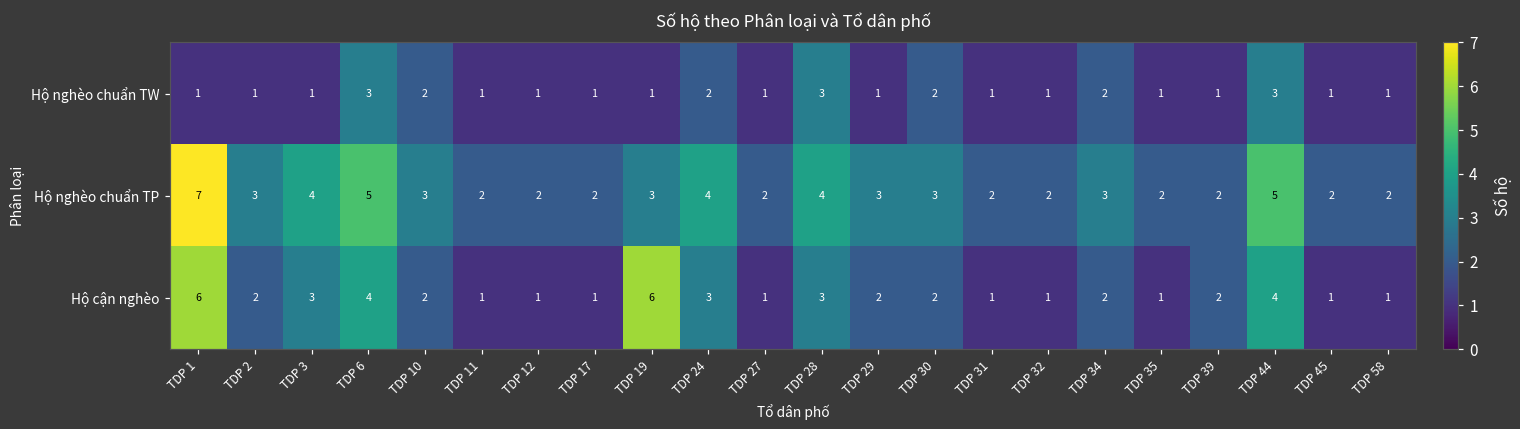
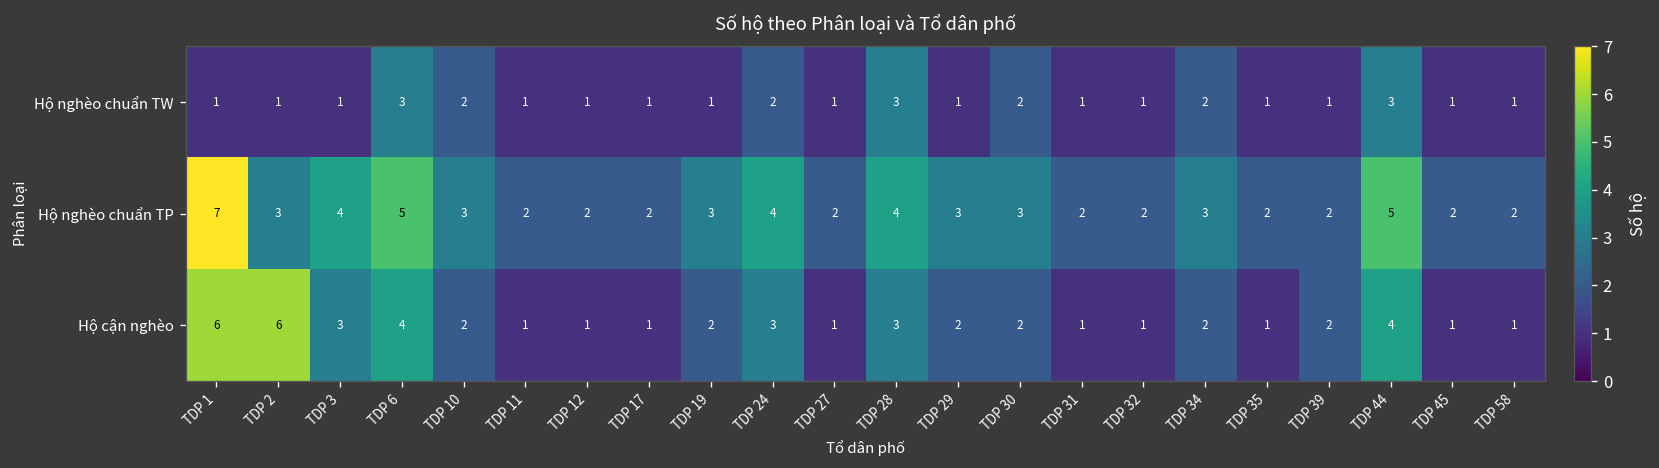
  {
    "Hộ nghèo chuẩn TW": {
      "TDP 1": 1,
      "TDP 2": 1,
      "TDP 3": 1,
      "TDP 6": 3,
      "TDP 10": 2,
      "TDP 11": 1,
      "TDP 12": 1,
      "TDP 17": 1,
      "TDP 19": 1,
      "TDP 24": 2,
      "TDP 27": 1,
      "TDP 28": 3,
      "TDP 29": 1,
      "TDP 30": 2,
      "TDP 31": 1,
      "TDP 32": 1,
      "TDP 34": 2,
      "TDP 35": 1,
      "TDP 39": 1,
      "TDP 44": 3,
      "TDP 45": 1,
      "TDP 58": 1
    },
    "Hộ nghèo chuẩn TP": {
      "TDP 1": 7,
      "TDP 2": 3,
      "TDP 3": 4,
      "TDP 6": 5,
      "TDP 10": 3,
      "TDP 11": 2,
      "TDP 12": 2,
      "TDP 17": 2,
      "TDP 19": 3,
      "TDP 24": 4,
      "TDP 27": 2,
      "TDP 28": 4,
      "TDP 29": 3,
      "TDP 30": 3,
      "TDP 31": 2,
      "TDP 32": 2,
      "TDP 34": 3,
      "TDP 35": 2,
      "TDP 39": 2,
      "TDP 44": 5,
      "TDP 45": 2,
      "TDP 58": 2
    },
    "Hộ cận nghèo": {
      "TDP 1": 6,
-     "TDP 2": 2,
+     "TDP 2": 6,
      "TDP 3": 3,
      "TDP 6": 4,
      "TDP 10": 2,
      "TDP 11": 1,
      "TDP 12": 1,
      "TDP 17": 1,
-     "TDP 19": 6,
+     "TDP 19": 2,
      "TDP 24": 3,
      "TDP 27": 1,
      "TDP 28": 3,
      "TDP 29": 2,
      "TDP 30": 2,
      "TDP 31": 1,
      "TDP 32": 1,
      "TDP 34": 2,
      "TDP 35": 1,
      "TDP 39": 2,
      "TDP 44": 4,
      "TDP 45": 1,
      "TDP 58": 1
    }
  }
